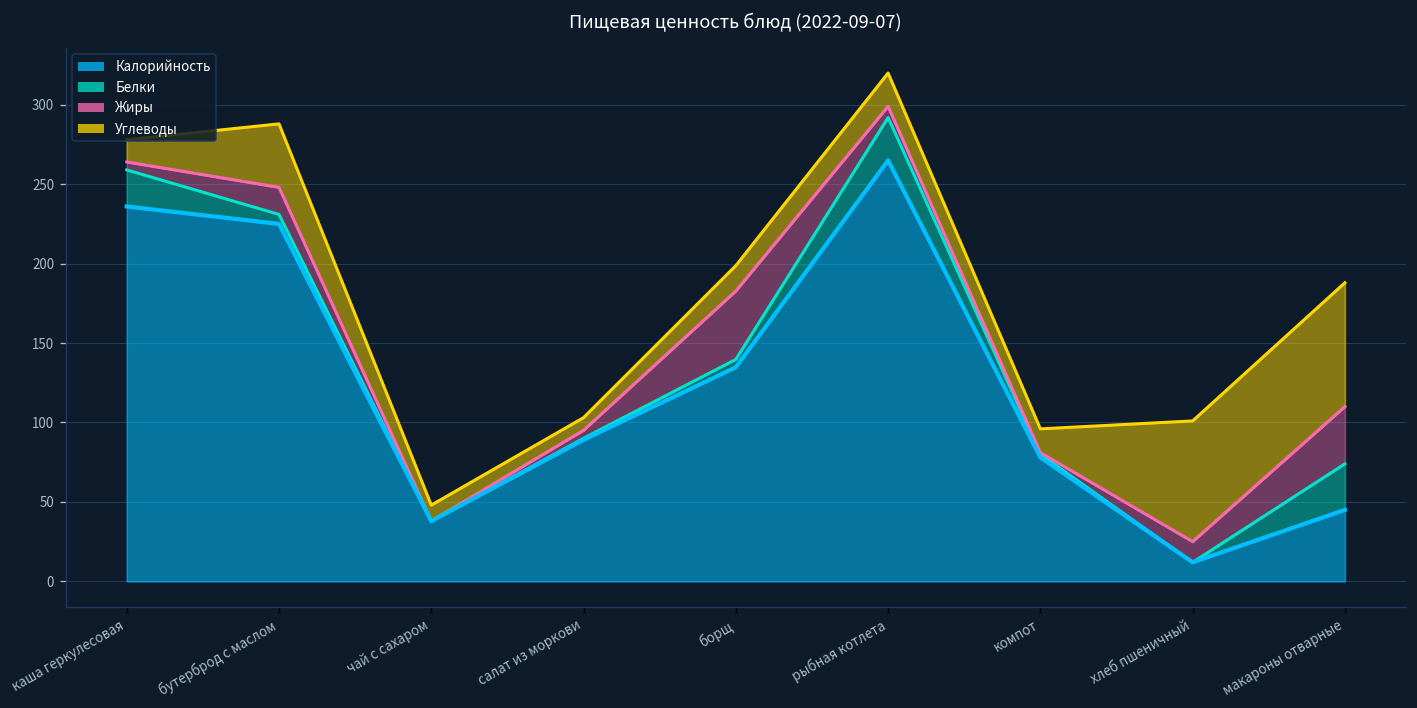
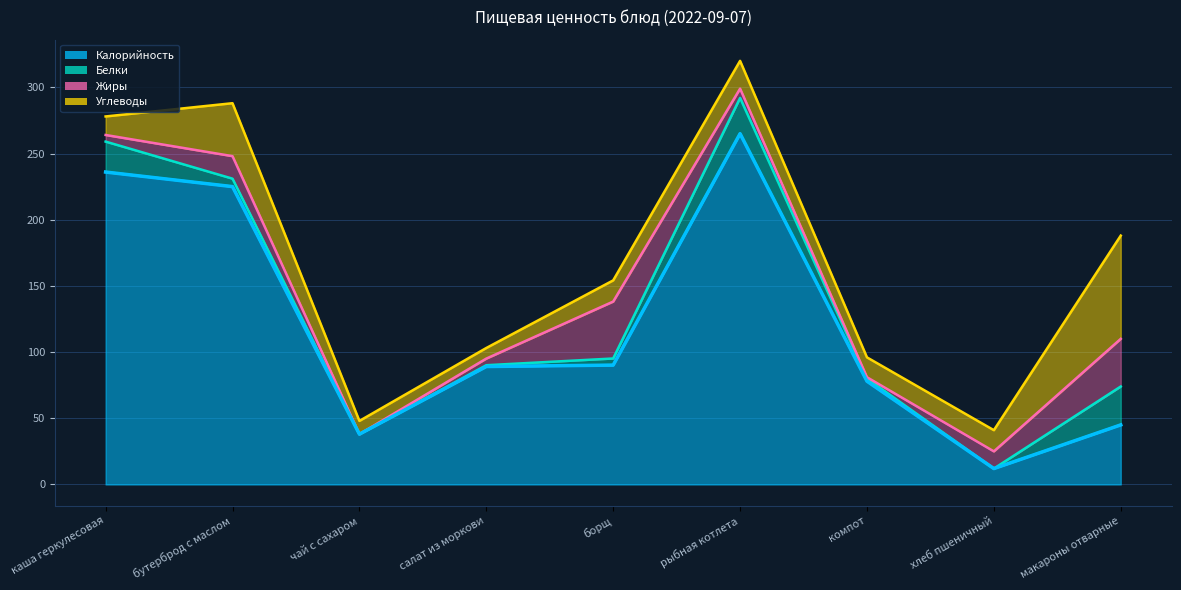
  {
    "Калорийность": {
      "каша геркулесовая": 236,
      "бутерброд с маслом": 225,
-     "борщ": 135,
+     "борщ": 90,
      "рыбная котлета": 265,
      "компот": 78,
      "макароны отварные": 45
    },
    "Белки": {
      "каша геркулесовая": 23,
      "бутерброд с маслом": 6,
      "борщ": 5,
      "рыбная котлета": 27,
      "макароны отварные": 29
    },
    "Жиры": {
      "каша геркулесовая": 5,
      "бутерброд с маслом": 17,
      "салат из моркови": 5,
      "борщ": 43,
      "рыбная котлета": 7,
      "хлеб пшеничный": 13,
      "макароны отварные": 36
    },
    "Углеводы": {
      "каша геркулесовая": 14,
      "бутерброд с маслом": 40,
      "чай с сахаром": 10,
      "салат из моркови": 8,
      "борщ": 16,
      "рыбная котлета": 21,
      "компот": 15,
-     "хлеб пшеничный": 76,
+     "хлеб пшеничный": 16,
      "макароны отварные": 78
    }
  }
